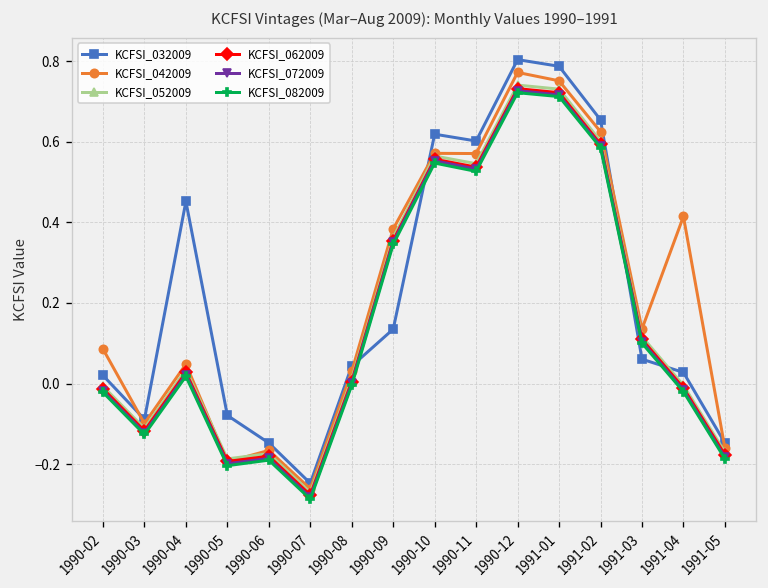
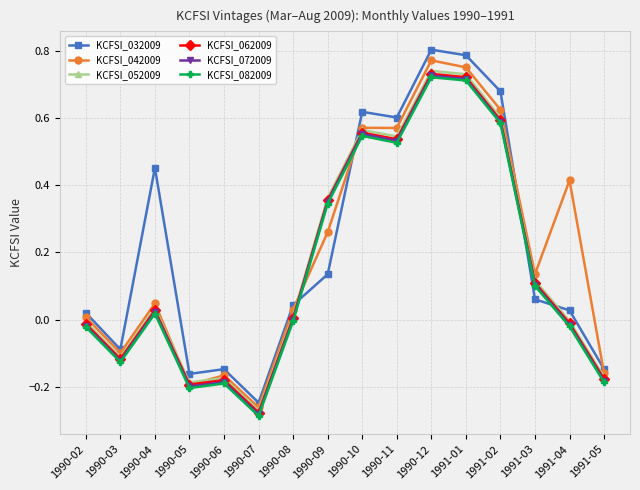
  {
    "KCFSI_032009": {
      "1990-02": 0.02,
      "1990-03": -0.09,
      "1990-04": 0.45,
-     "1990-05": -0.08,
+     "1990-05": -0.16,
      "1990-06": -0.15,
      "1990-07": -0.25,
      "1990-08": 0.04,
      "1990-09": 0.14,
      "1990-10": 0.62,
      "1990-11": 0.60,
      "1990-12": 0.80,
      "1991-01": 0.79,
-     "1991-02": 0.65,
+     "1991-02": 0.68,
      "1991-03": 0.06,
      "1991-04": 0.03,
      "1991-05": -0.15
    },
    "KCFSI_042009": {
-     "1990-02": 0.09,
+     "1990-02": 0.01,
      "1990-03": -0.10,
      "1990-04": 0.05,
      "1990-06": -0.17,
      "1990-07": -0.26,
      "1990-08": 0.03,
-     "1990-09": 0.38,
+     "1990-09": 0.26,
      "1990-11": 0.57,
      "1990-12": 0.77,
      "1991-01": 0.75,
      "1991-02": 0.62,
      "1991-03": 0.14,
      "1991-04": 0.41,
      "1991-05": -0.16
    },
    "KCFSI_052009": {
      "1990-11": 0.55,
      "1990-12": 0.74,
      "1991-01": 0.73
    }
  }
